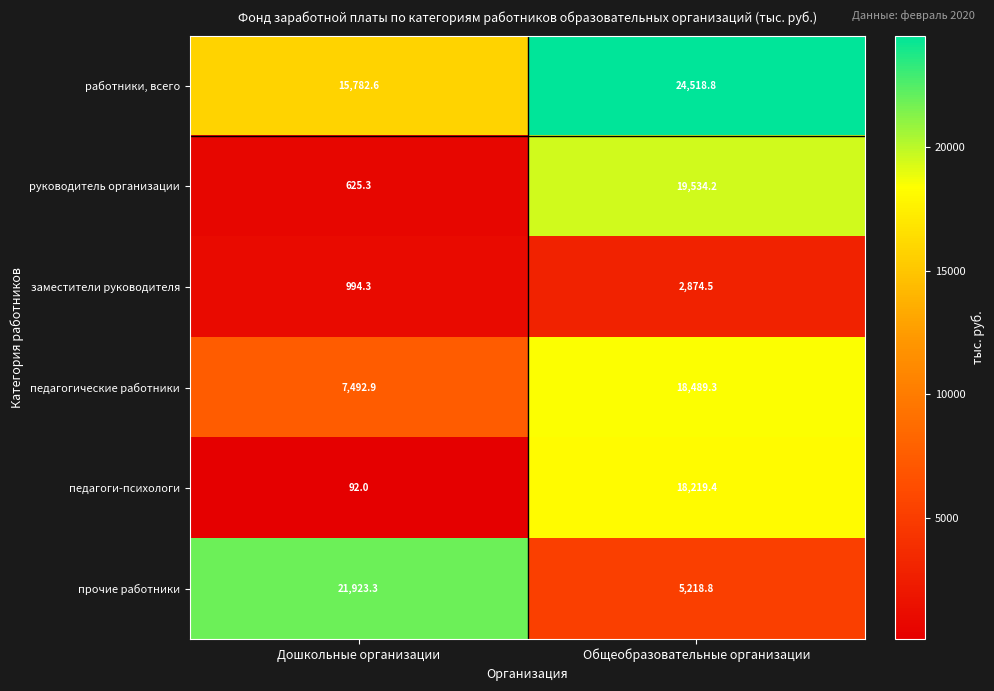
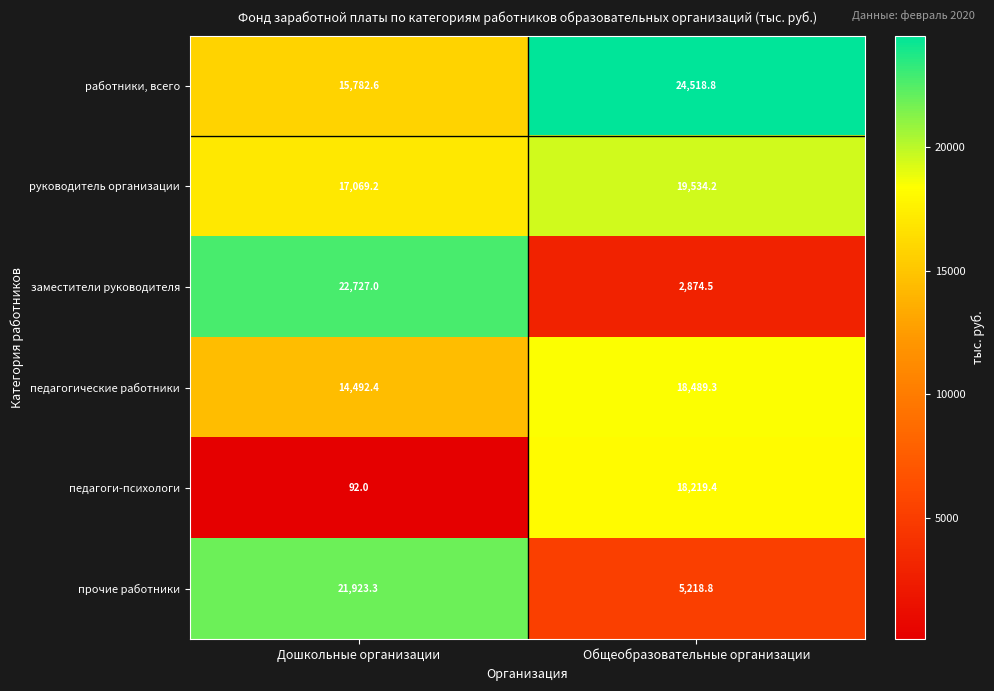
  {
    "работники, всего": {
      "Дошкольные организации": "15,782.6",
      "Общеобразовательные организации": "24,518.8"
    },
    "руководитель организации": {
-     "Дошкольные организации": "625.3",
+     "Дошкольные организации": "17,069.2",
      "Общеобразовательные организации": "19,534.2"
    },
    "заместители руководителя": {
-     "Дошкольные организации": "994.3",
+     "Дошкольные организации": "22,727.0",
      "Общеобразовательные организации": "2,874.5"
    },
    "педагогические работники": {
-     "Дошкольные организации": "7,492.9",
+     "Дошкольные организации": "14,492.4",
      "Общеобразовательные организации": "18,489.3"
    },
    "педагоги-психологи": {
      "Дошкольные организации": "92.0",
      "Общеобразовательные организации": "18,219.4"
    },
    "прочие работники": {
      "Дошкольные организации": "21,923.3",
      "Общеобразовательные организации": "5,218.8"
    }
  }
